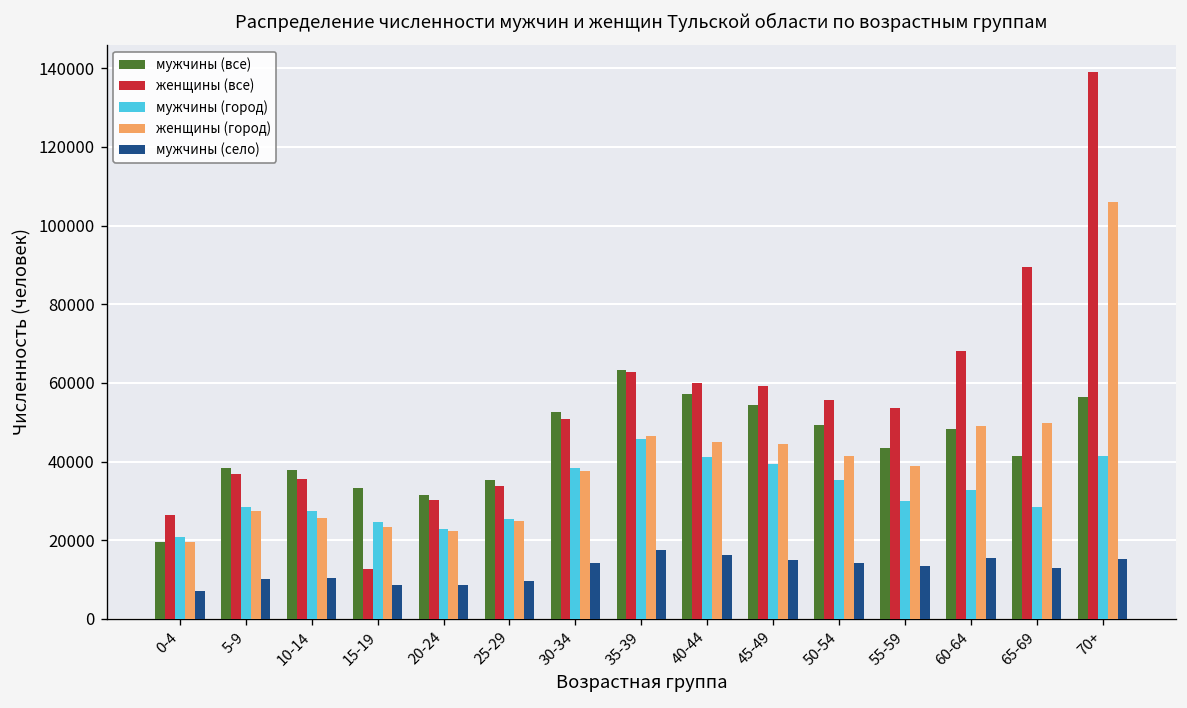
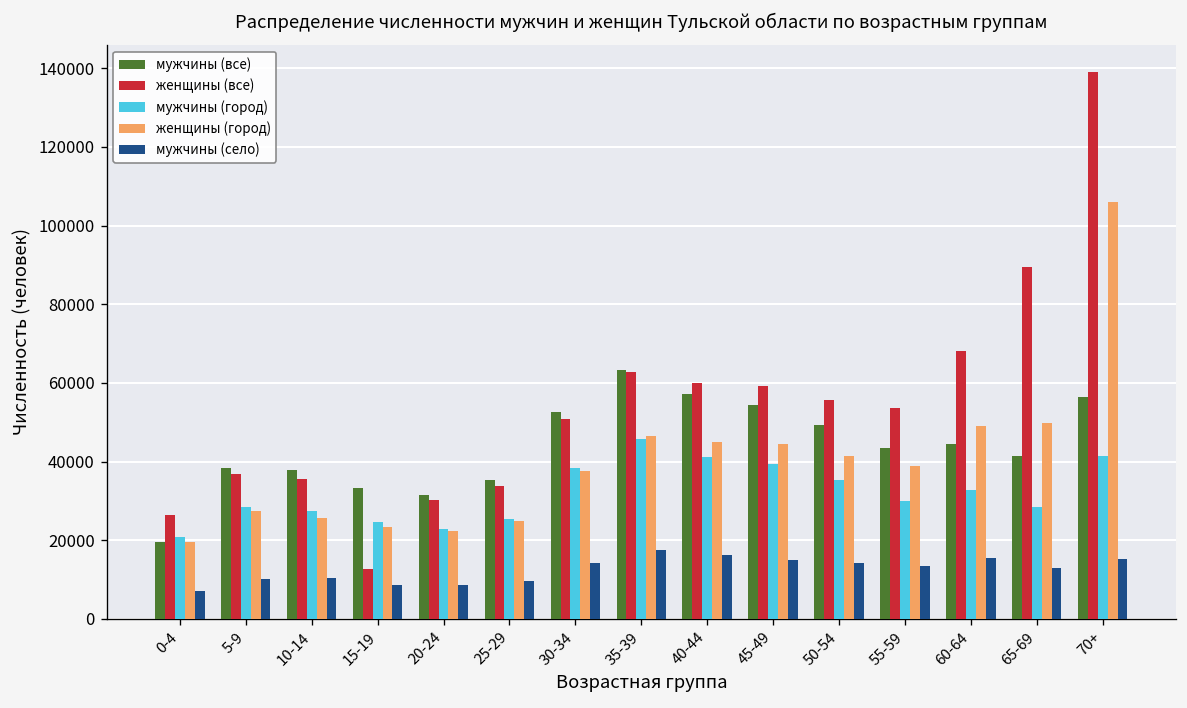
  {
    "мужчины (все)": {
      "0-4": 20000,
      "5-9": 38000,
      "10-14": 38000,
      "15-19": 33000,
      "20-24": 31000,
      "25-29": 35000,
      "30-34": 53000,
      "35-39": 63000,
      "40-44": 57000,
      "45-49": 54000,
      "50-54": 49000,
      "55-59": 43000,
-     "60-64": 48000,
+     "60-64": 45000,
      "65-69": 41000,
      "70+": 56000
    },
    "женщины (все)": {
      "0-4": 26000,
      "5-9": 37000,
      "10-14": 36000,
      "15-19": 13000,
      "20-24": 30000,
      "25-29": 34000,
      "30-34": 51000,
      "35-39": 63000,
      "40-44": 60000,
      "45-49": 59000,
      "50-54": 56000,
      "55-59": 54000,
      "60-64": 68000,
      "65-69": 89000,
      "70+": 139000
    },
    "мужчины (город)": {
      "0-4": 21000,
      "5-9": 28000,
      "10-14": 27000,
      "15-19": 25000,
      "20-24": 23000,
      "25-29": 25000,
      "30-34": 38000,
      "35-39": 46000,
      "40-44": 41000,
      "45-49": 39000,
      "50-54": 35000,
      "55-59": 30000,
      "60-64": 33000,
      "65-69": 28000,
      "70+": 41000
    },
    "женщины (город)": {
      "0-4": 19000,
      "5-9": 27000,
      "10-14": 26000,
      "15-19": 23000,
      "20-24": 22000,
      "25-29": 25000,
      "30-34": 38000,
      "35-39": 47000,
      "40-44": 45000,
      "45-49": 45000,
      "50-54": 41000,
      "55-59": 39000,
      "60-64": 49000,
      "65-69": 50000,
      "70+": 106000
    },
    "мужчины (село)": {
      "0-4": 7000,
      "5-9": 10000,
      "10-14": 10000,
      "15-19": 9000,
      "20-24": 9000,
      "25-29": 10000,
      "30-34": 14000,
      "35-39": 17000,
      "40-44": 16000,
      "45-49": 15000,
      "50-54": 14000,
      "55-59": 13000,
      "60-64": 16000,
      "65-69": 13000,
      "70+": 15000
    }
  }
